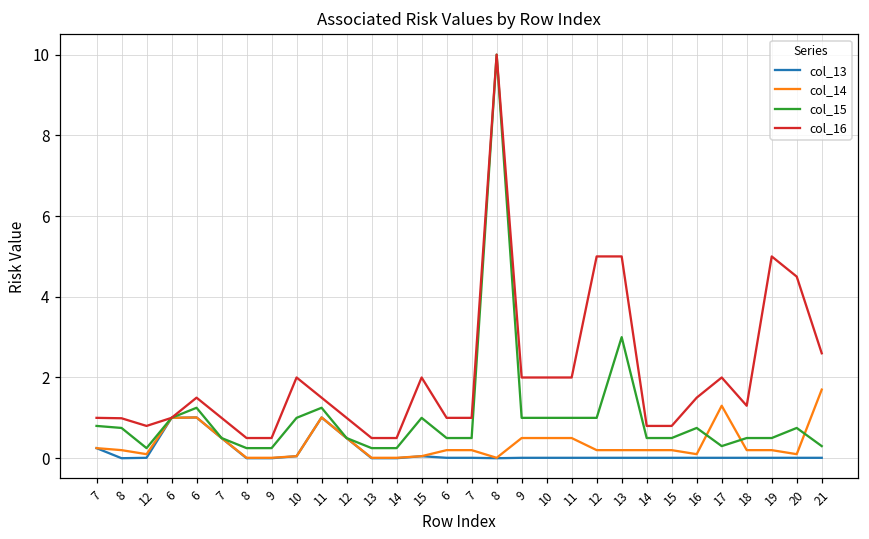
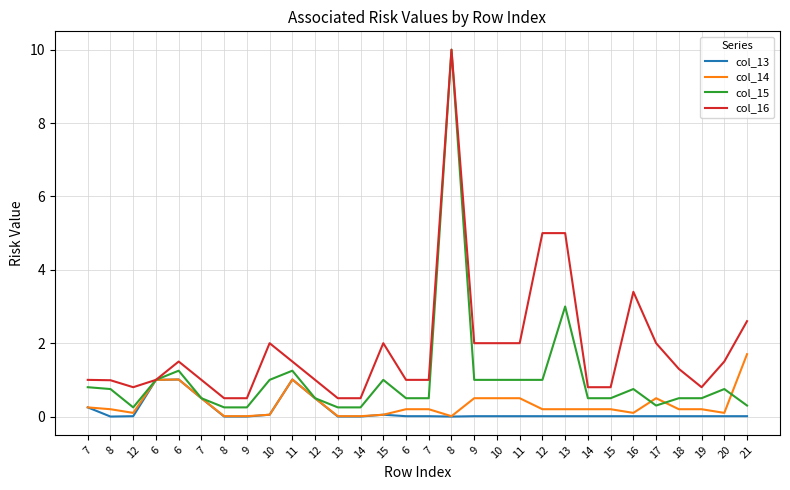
  {
    "col_13": {
      "16": 0.0,
      "17": 0.0,
      "18": 0.0,
      "19": 0.0,
      "20": 0.0,
      "21": 0.0
    },
    "col_14": {
      "16": 0.1,
-     "17": 1.3,
+     "17": 0.5,
      "18": 0.2,
      "19": 0.2,
      "20": 0.1,
      "21": 1.7
    },
    "col_15": {
      "16": 0.8,
      "17": 0.3,
      "18": 0.5,
      "19": 0.5,
      "20": 0.8,
      "21": 0.3
    },
    "col_16": {
-     "16": 1.5,
+     "16": 3.4,
      "17": 2.0,
      "18": 1.3,
-     "19": 5.0,
-     "20": 4.5,
+     "19": 0.8,
+     "20": 1.5,
      "21": 2.6
    }
  }
